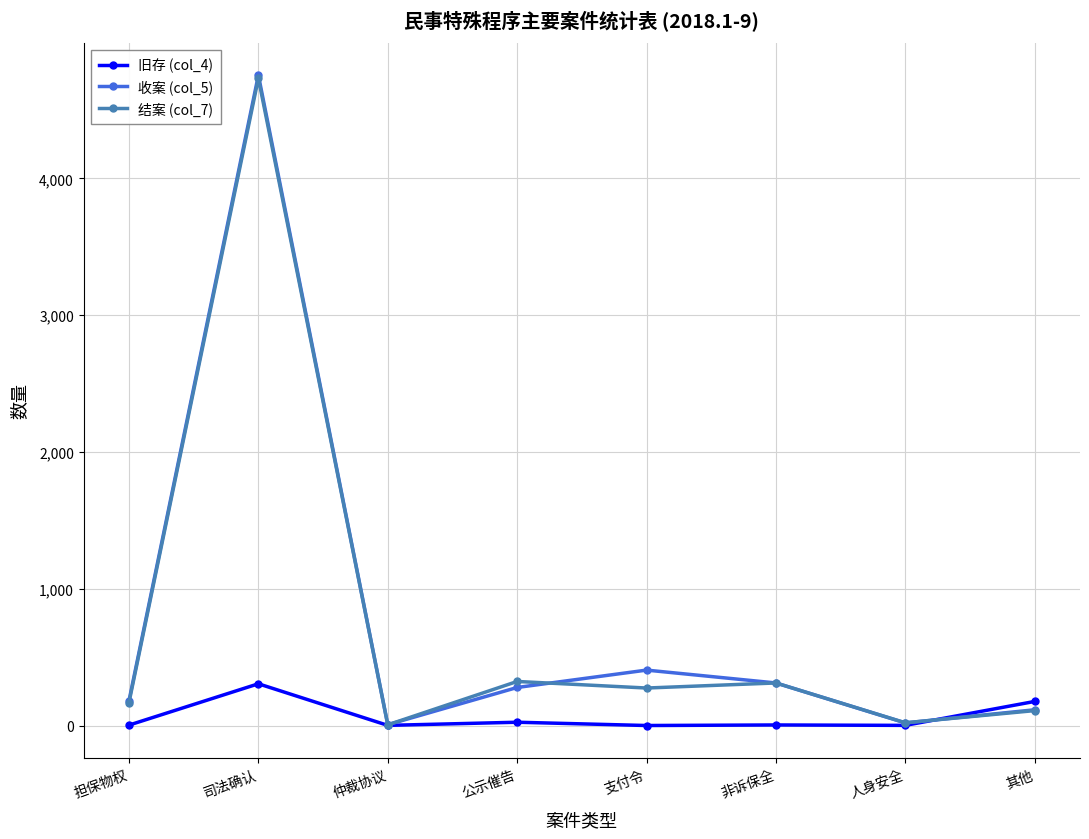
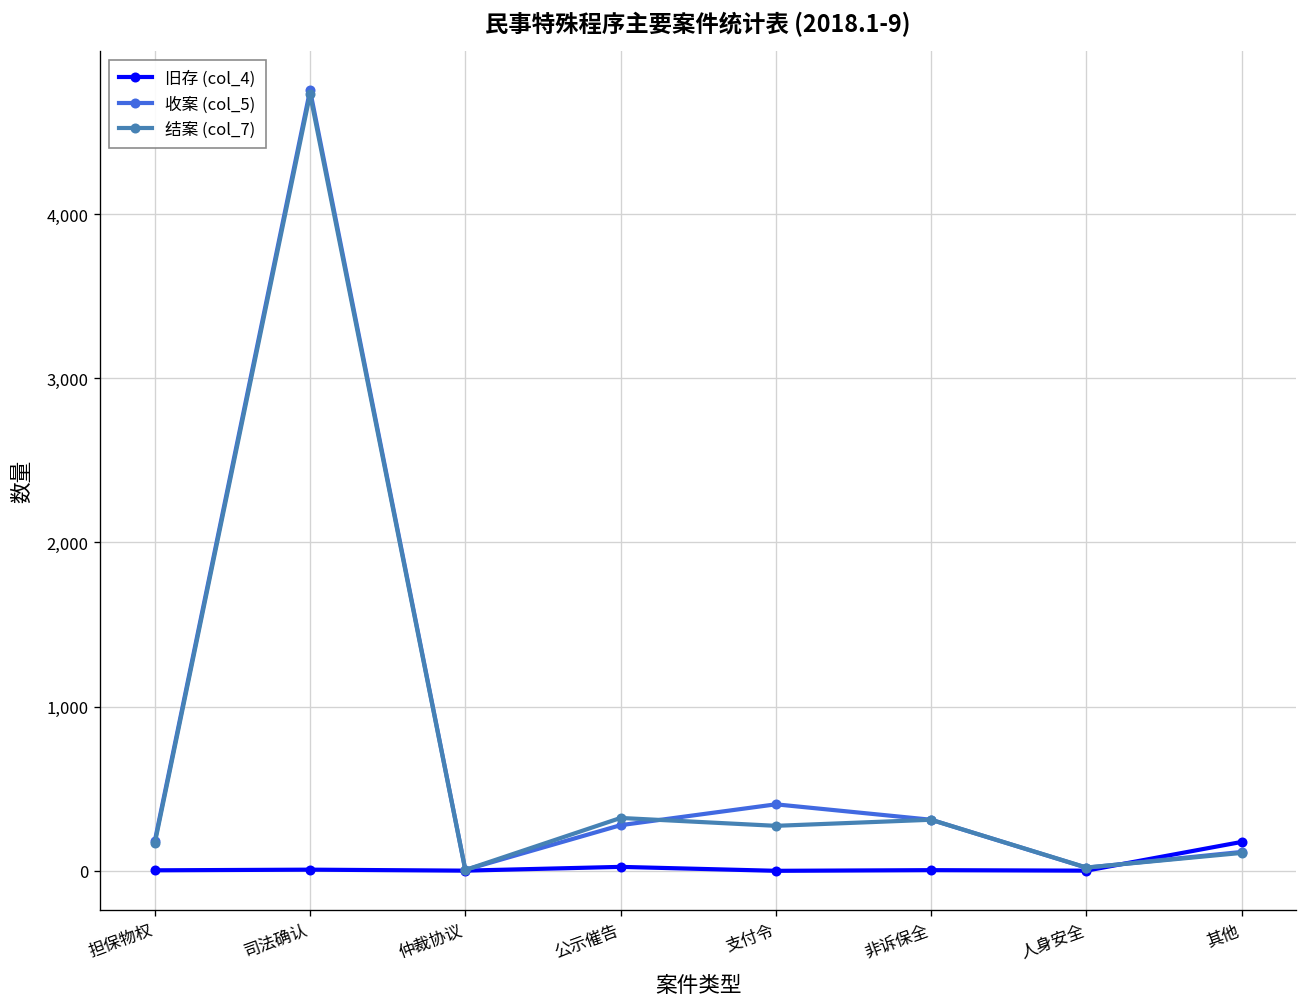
  {
    "旧存 (col_4)": {
      "担保物权": 0,
-     "司法确认": 310,
+     "司法确认": 10,
      "公示催告": 20,
      "支付令": 0,
      "非诉保全": 0,
      "其他": 180
    }
  }
